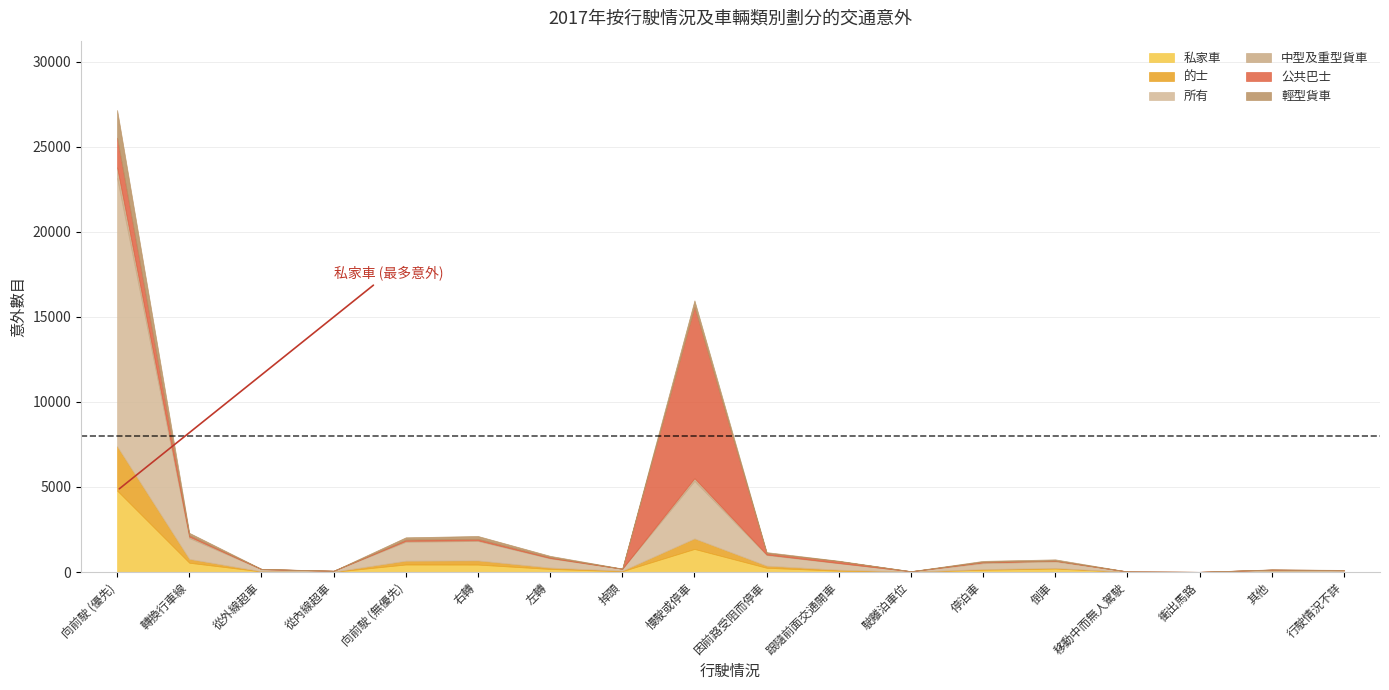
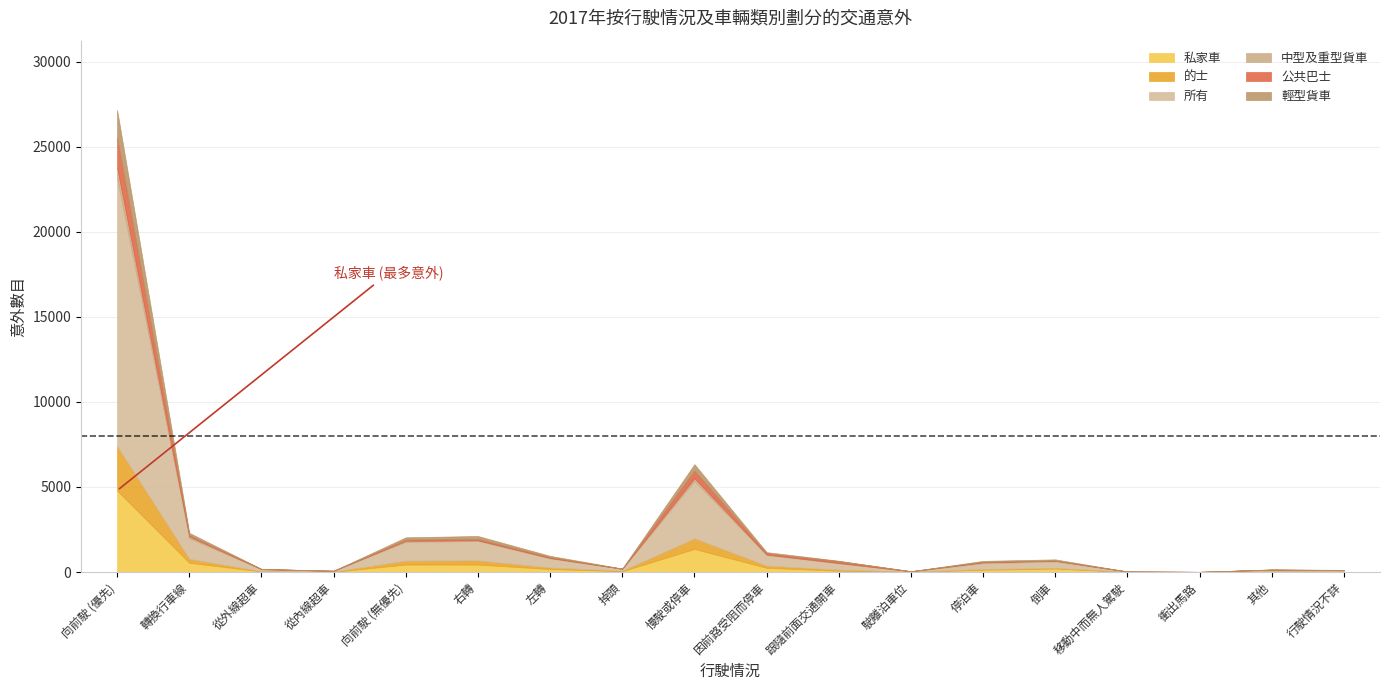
  {
    "公共巴士": {
      "向前駛 (優先)": 1700,
-     "慢駛或停車": 10100
+     "慢駛或停車": 400
    }
  }
